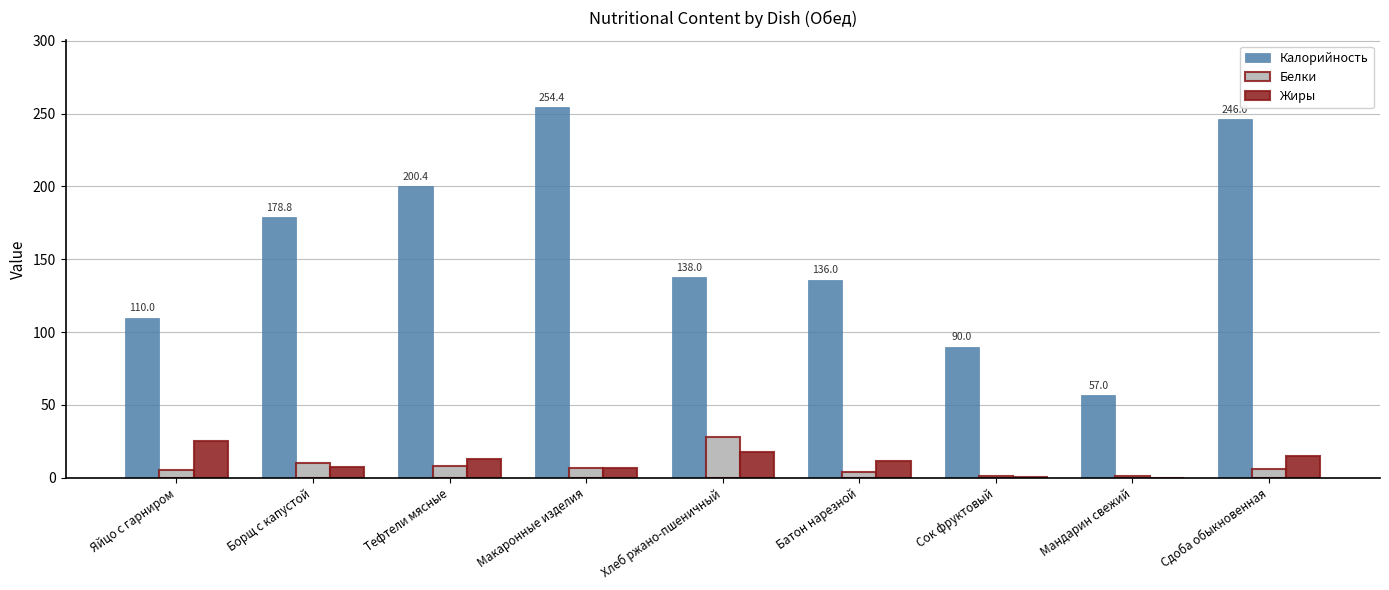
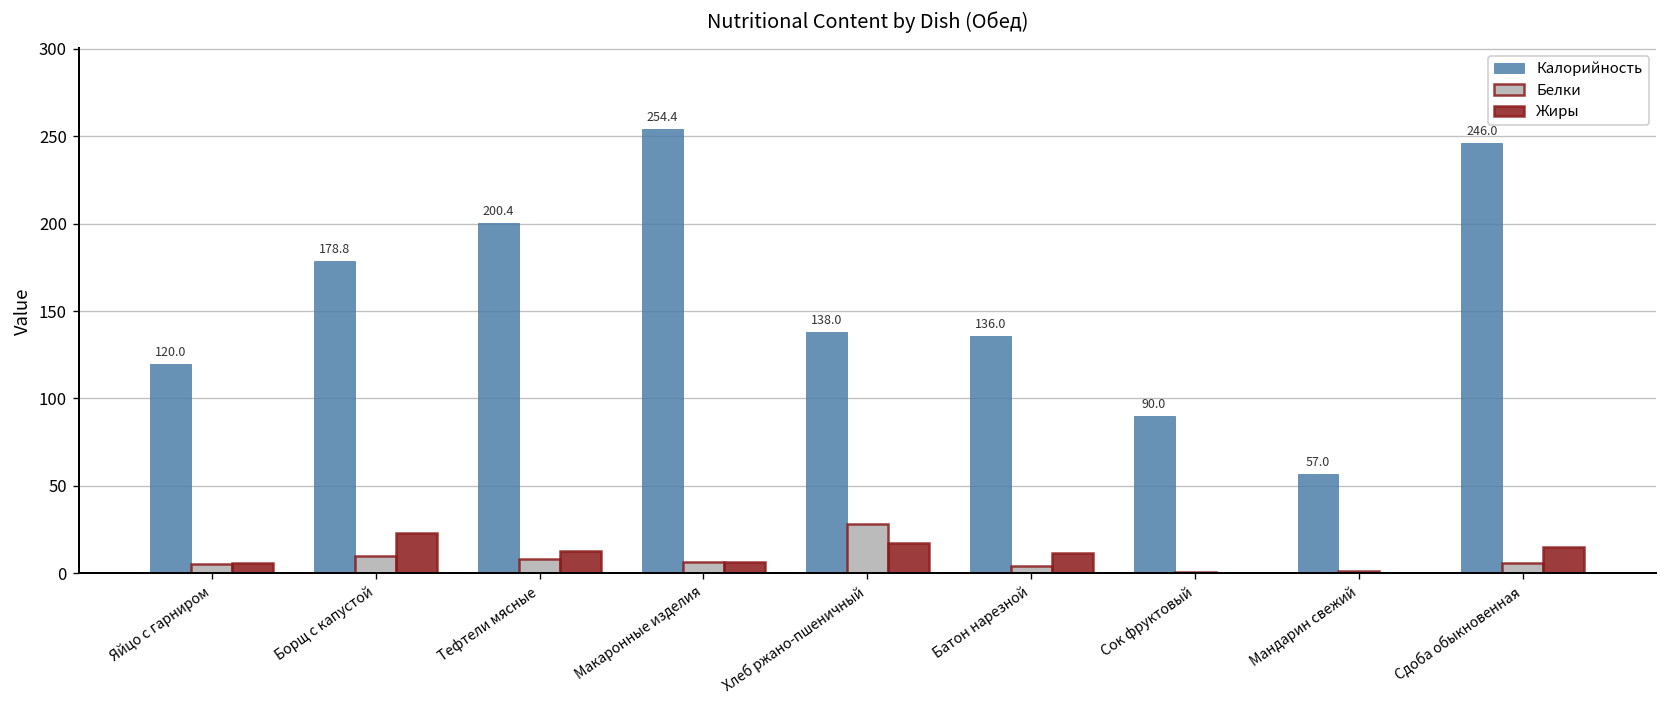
  {
    "Калорийность": {
-     "Яйцо с гарниром": 110.0,
+     "Яйцо с гарниром": 120.0,
      "Борщ с капустой": 178.8,
      "Тефтели мясные": 200.4,
      "Макаронные изделия": 254.4,
      "Хлеб ржано-пшеничный": 138.0,
      "Батон нарезной": 136.0,
      "Сок фруктовый": 90.0,
      "Мандарин свежий": 57.0
    },
    "Белки": {
      "Яйцо с гарниром": 6,
      "Борщ с капустой": 10,
      "Тефтели мясные": 8,
      "Макаронные изделия": 7,
      "Хлеб ржано-пшеничный": 28,
      "Батон нарезной": 4,
      "Сдоба обыкновенная": 6
    },
    "Жиры": {
-     "Яйцо с гарниром": 25,
-     "Борщ с капустой": 7,
+     "Яйцо с гарниром": 6,
+     "Борщ с капустой": 23,
      "Тефтели мясные": 13,
      "Макаронные изделия": 6,
      "Хлеб ржано-пшеничный": 18,
      "Батон нарезной": 12,
      "Сдоба обыкновенная": 15
    }
  }
